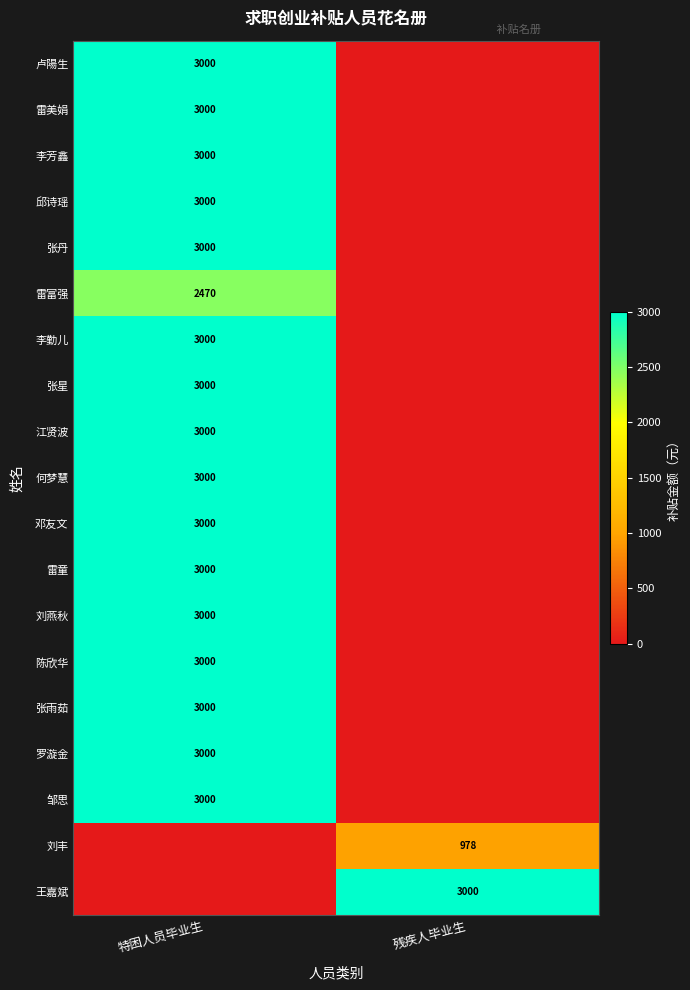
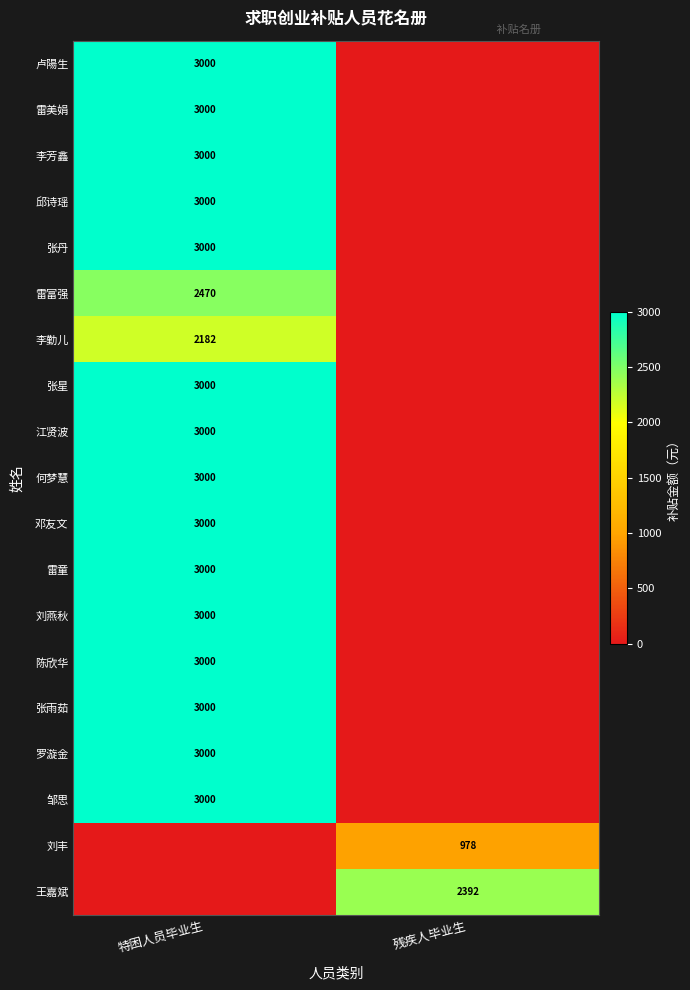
  {
    "卢陽生": {
      "特困人员毕业生": 3000
    },
    "雷美娟": {
      "特困人员毕业生": 3000
    },
    "李芳鑫": {
      "特困人员毕业生": 3000
    },
    "邱诗瑶": {
      "特困人员毕业生": 3000
    },
    "张丹": {
      "特困人员毕业生": 3000
    },
    "雷富强": {
      "特困人员毕业生": 2470
    },
    "李勤儿": {
-     "特困人员毕业生": 3000
+     "特困人员毕业生": 2182
    },
    "张星": {
      "特困人员毕业生": 3000
    },
    "江贤波": {
      "特困人员毕业生": 3000
    },
    "何梦慧": {
      "特困人员毕业生": 3000
    },
    "邓友文": {
      "特困人员毕业生": 3000
    },
    "雷童": {
      "特困人员毕业生": 3000
    },
    "刘燕秋": {
      "特困人员毕业生": 3000
    },
    "陈欣华": {
      "特困人员毕业生": 3000
    },
    "张雨茹": {
      "特困人员毕业生": 3000
    },
    "罗漩金": {
      "特困人员毕业生": 3000
    },
    "邹思": {
      "特困人员毕业生": 3000
    },
    "刘丰": {
      "残疾人毕业生": 978
    },
    "王嘉斌": {
-     "残疾人毕业生": 3000
+     "残疾人毕业生": 2392
    }
  }
